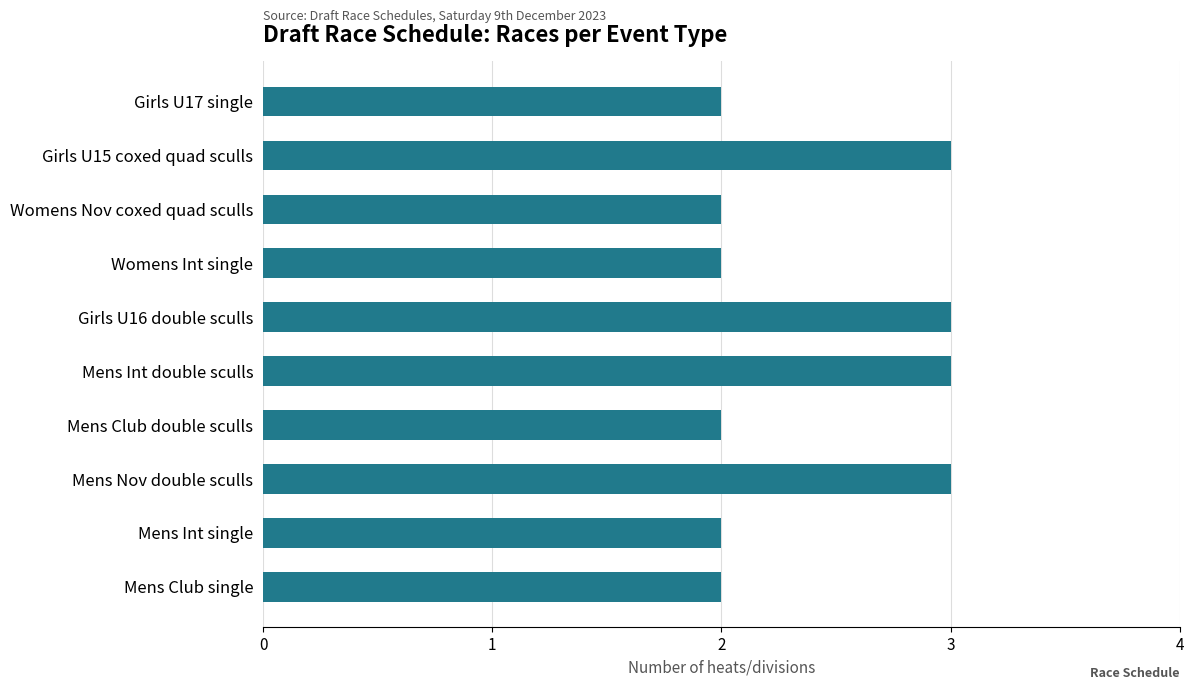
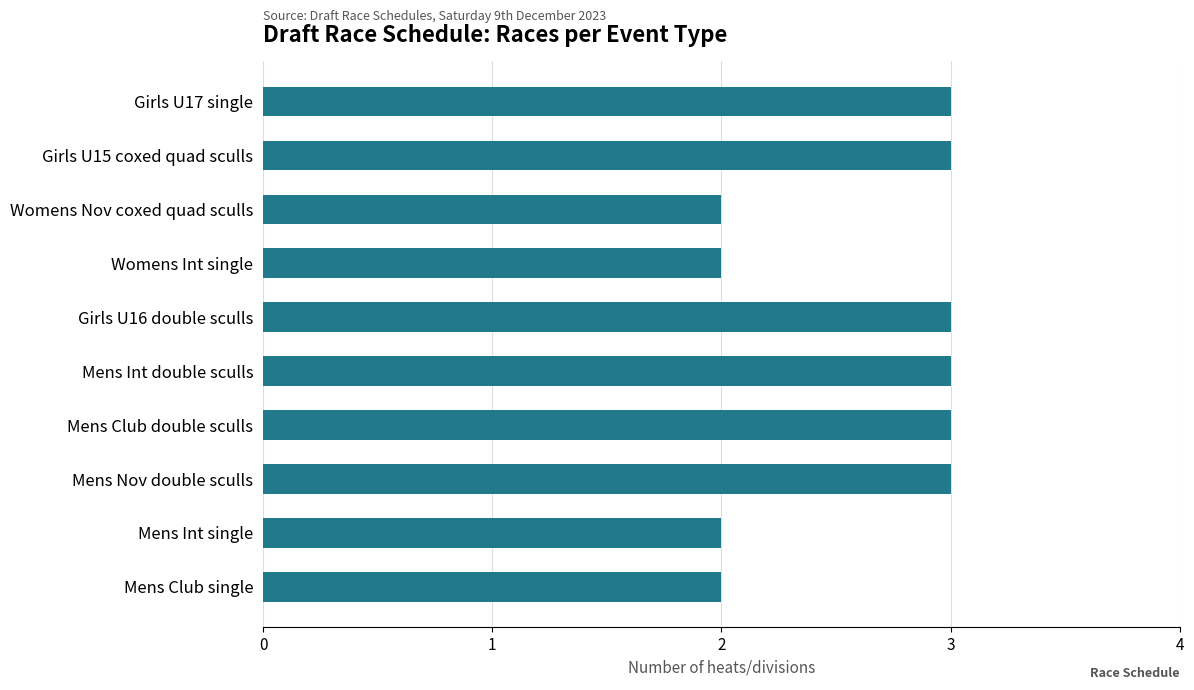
  {
-   "Girls U17 single": 2,
+   "Girls U17 single": 3,
    "Girls U15 coxed quad sculls": 3,
    "Womens Nov coxed quad sculls": 2,
    "Womens Int single": 2,
    "Girls U16 double sculls": 3,
    "Mens Int double sculls": 3,
-   "Mens Club double sculls": 2,
+   "Mens Club double sculls": 3,
    "Mens Nov double sculls": 3,
    "Mens Int single": 2,
    "Mens Club single": 2
  }
